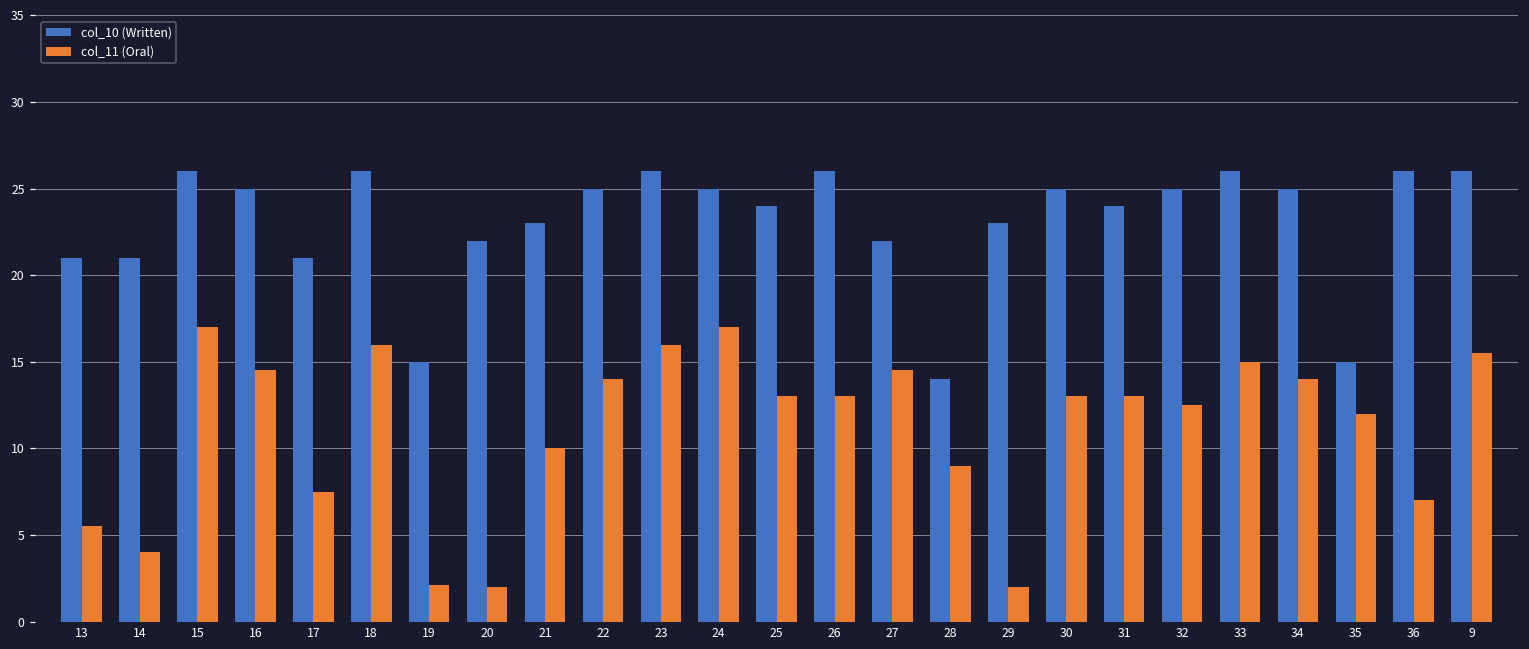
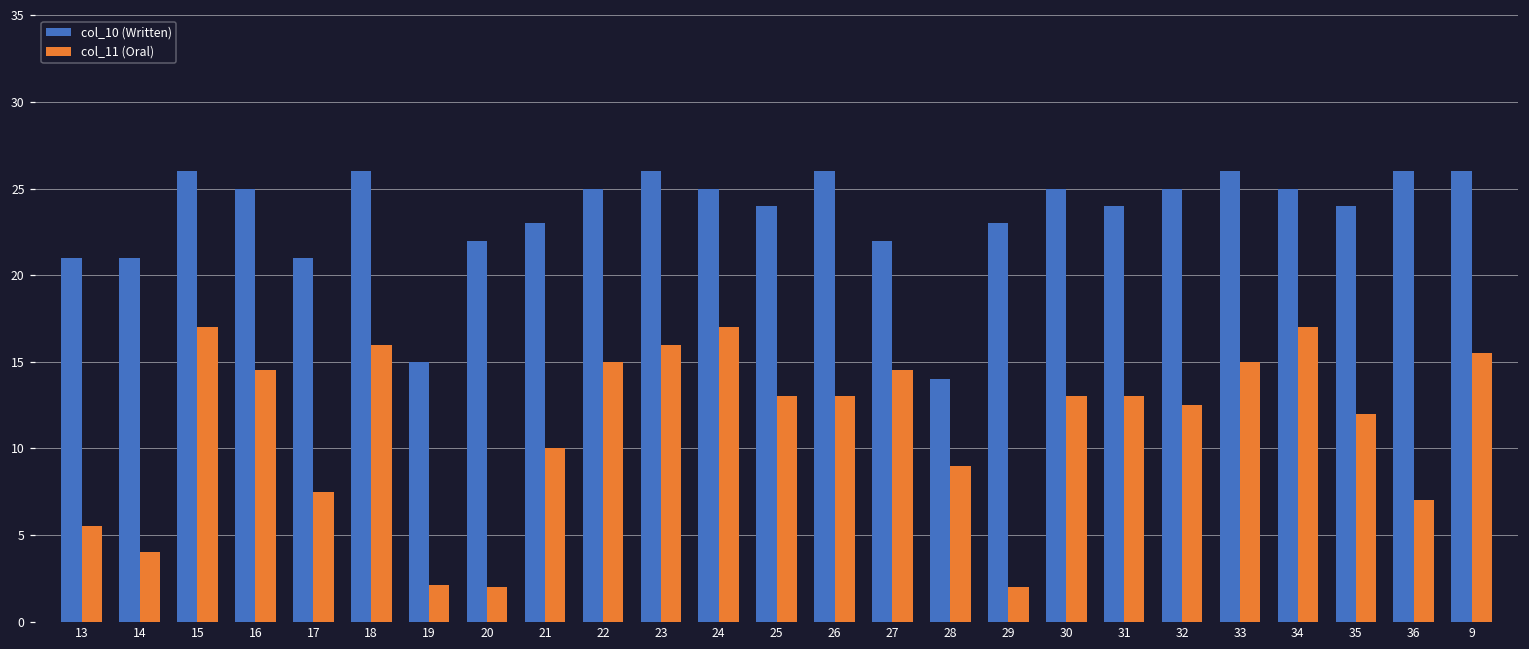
  {
    "col_10 (Written)": {
      "13": 21,
      "14": 21,
      "15": 26,
      "16": 25,
      "17": 21,
      "18": 26,
      "19": 15,
      "20": 22,
      "21": 23,
      "22": 25,
      "23": 26,
      "24": 25,
      "25": 24,
      "26": 26,
      "27": 22,
      "28": 14,
      "29": 23,
      "30": 25,
      "31": 24,
      "32": 25,
      "33": 26,
      "34": 25,
-     "35": 15,
+     "35": 24,
      "36": 26,
      "9": 26
    },
    "col_11 (Oral)": {
      "13": 5.5,
      "14": 4,
      "15": 17,
      "16": 14.5,
      "17": 7.5,
      "18": 16,
      "19": 2,
      "20": 2,
      "21": 10,
-     "22": 14,
+     "22": 15,
      "23": 16,
      "24": 17,
      "25": 13,
      "26": 13,
      "27": 14.5,
      "28": 9,
      "29": 2,
      "30": 13,
      "31": 13,
      "32": 12.5,
      "33": 15,
-     "34": 14,
+     "34": 17,
      "35": 12,
      "36": 7,
      "9": 15.5
    }
  }
